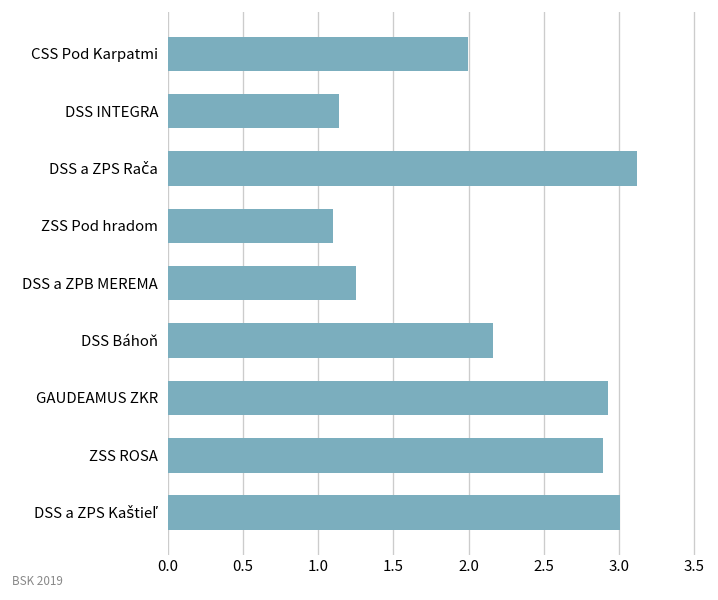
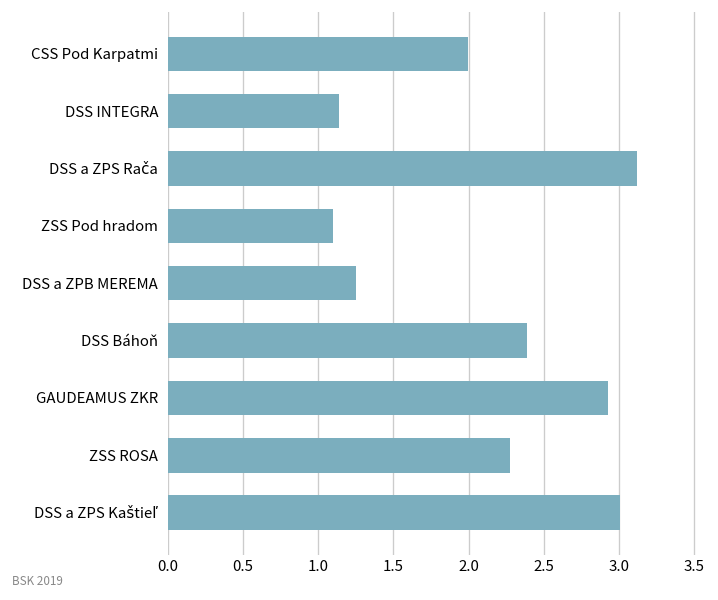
  {
    "CSS Pod Karpatmi": 2.00,
    "DSS INTEGRA": 1.14,
    "DSS a ZPS Rača": 3.12,
    "ZSS Pod hradom": 1.10,
    "DSS a ZPB MEREMA": 1.25,
-   "DSS Báhoň": 2.16,
+   "DSS Báhoň": 2.39,
    "GAUDEAMUS ZKR": 2.93,
-   "ZSS ROSA": 2.90,
+   "ZSS ROSA": 2.28,
    "DSS a ZPS Kaštieľ": 3.01
  }
